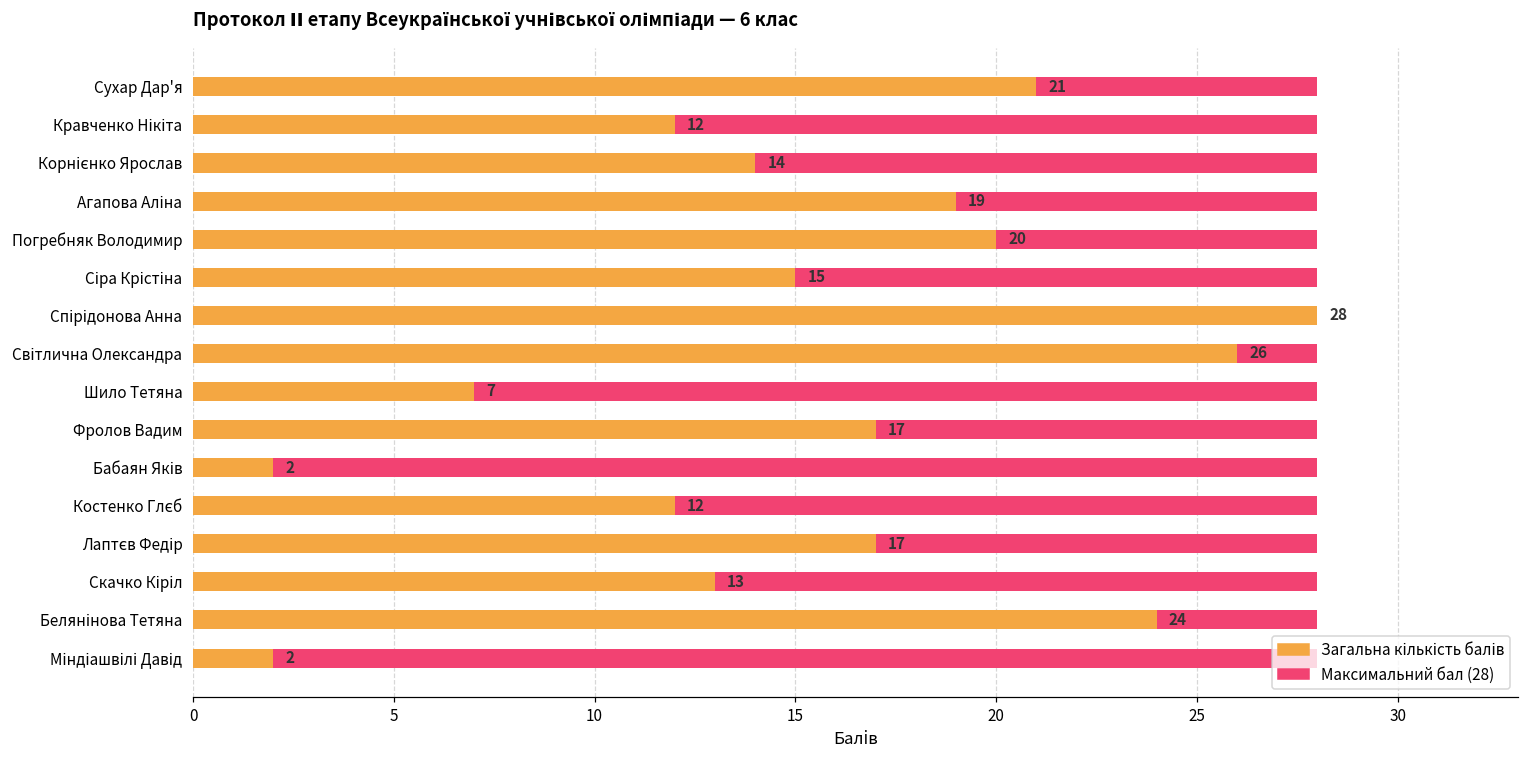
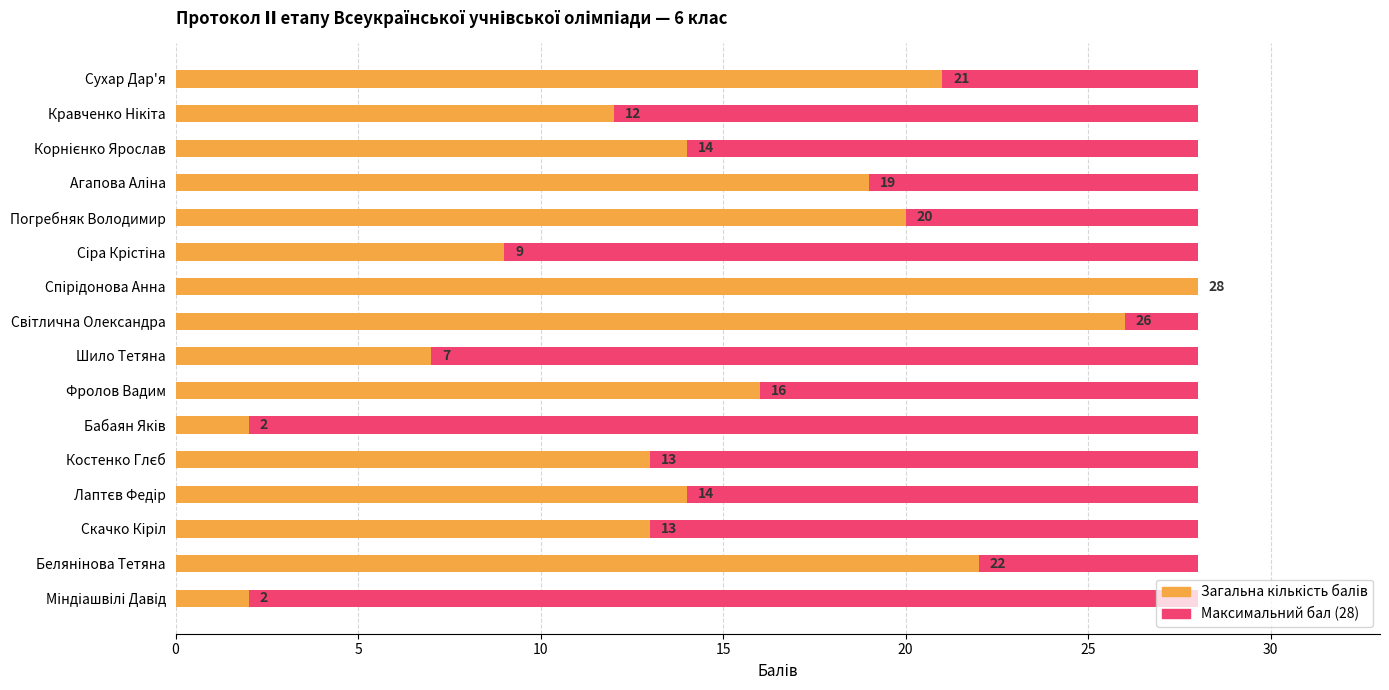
  {
    "Загальна кількість балів": {
-     "Сіра Крістіна": 15,
+     "Сіра Крістіна": 9,
      "Спірідонова Анна": 28,
-     "Фролов Вадим": 17,
-     "Костенко Глєб": 12,
-     "Лаптєв Федір": 17,
-     "Белянінова Тетяна": 24
+     "Фролов Вадим": 16,
+     "Костенко Глєб": 13,
+     "Лаптєв Федір": 14,
+     "Белянінова Тетяна": 22
    }
  }
